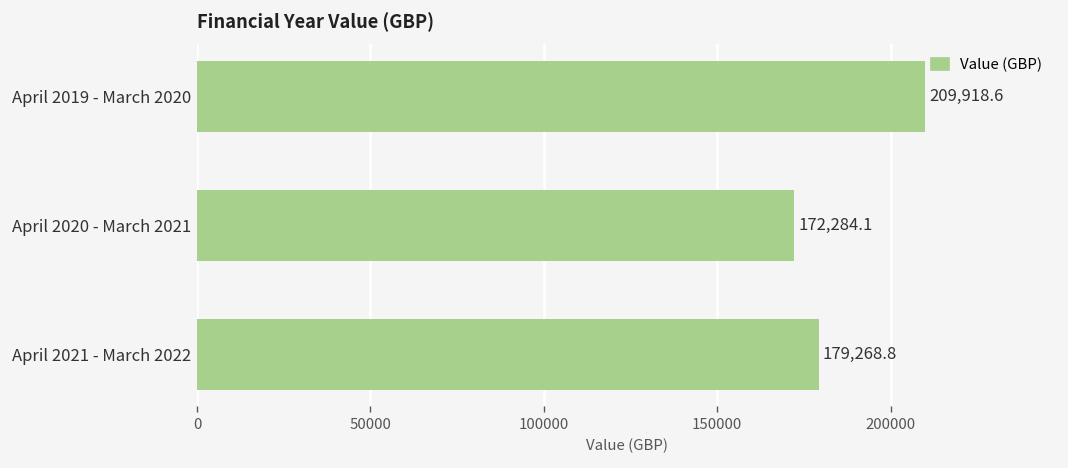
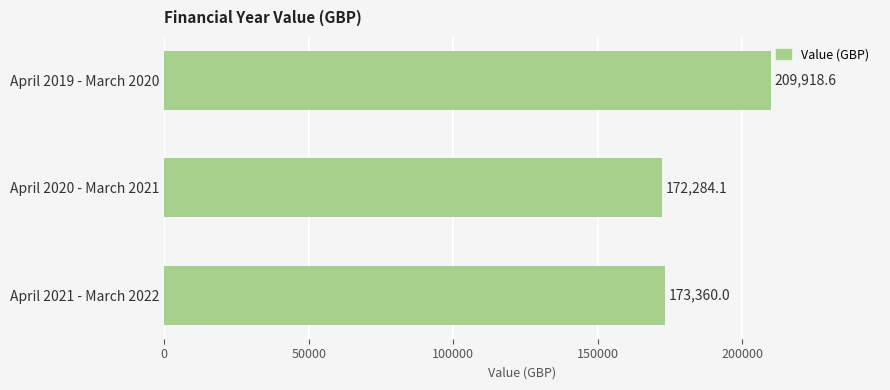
  {
    "April 2019 - March 2020": "209,918.6",
    "April 2020 - March 2021": "172,284.1",
-   "April 2021 - March 2022": "179,268.8"
+   "April 2021 - March 2022": "173,360.0"
  }
